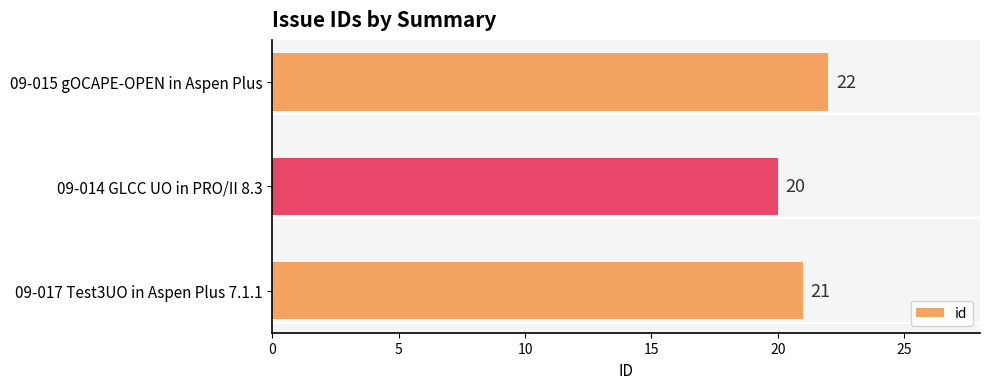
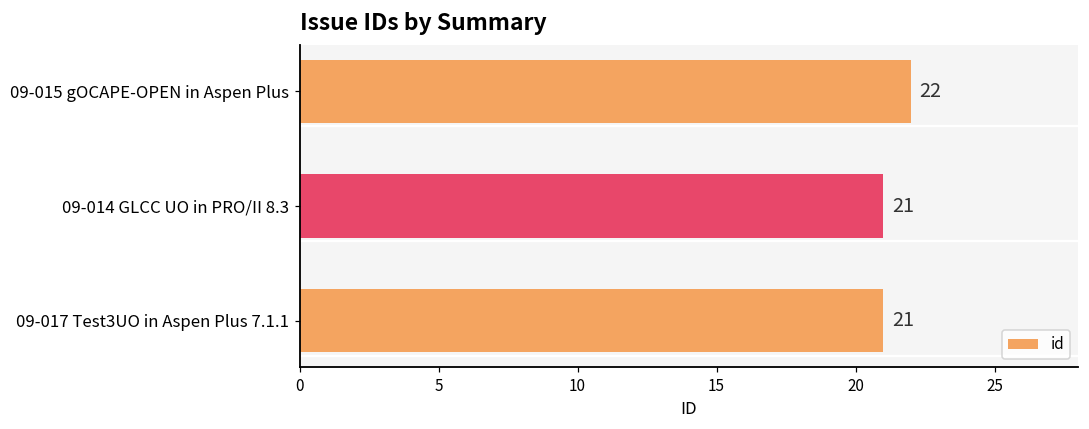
  {
    "09-015 gOCAPE-OPEN in Aspen Plus": 22,
-   "09-014 GLCC UO in PRO/II 8.3": 20,
+   "09-014 GLCC UO in PRO/II 8.3": 21,
    "09-017 Test3UO in Aspen Plus 7.1.1": 21
  }
